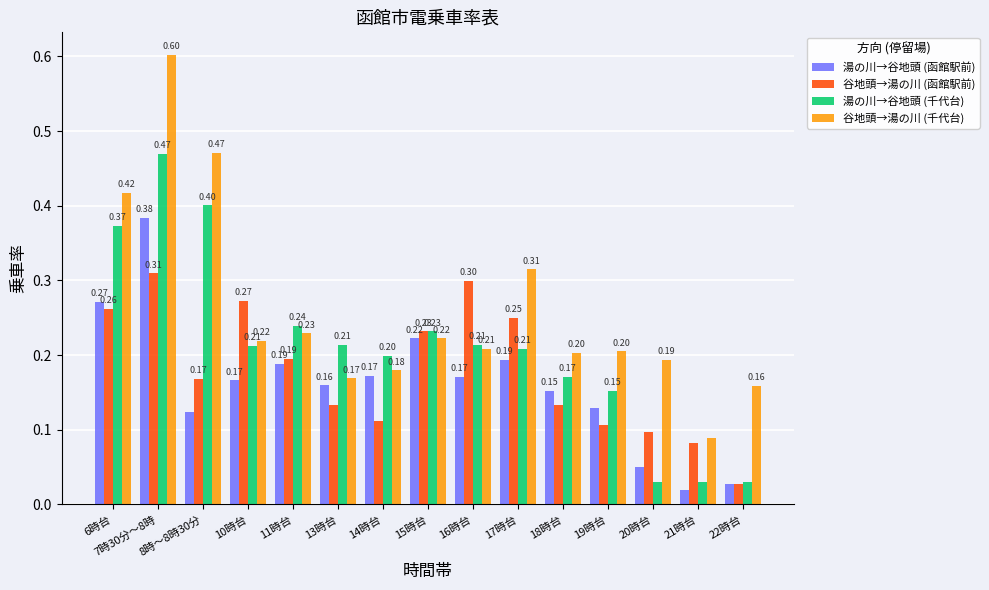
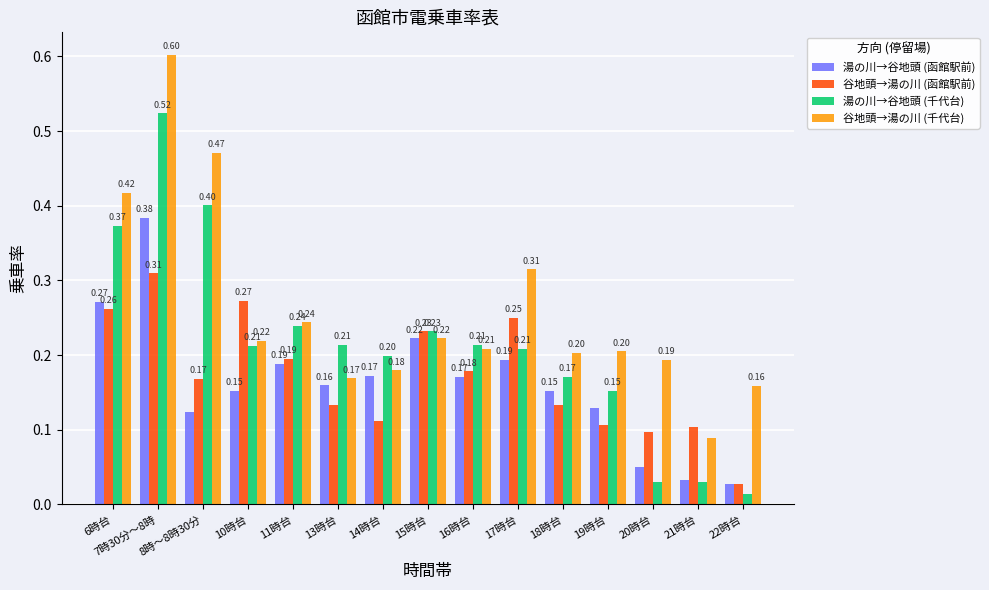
  {
    "湯の川→谷地頭 (函館駅前)": {
      "6時台": 0.27,
      "7時30分～8時": 0.38,
-     "10時台": 0.17,
+     "10時台": 0.15,
      "13時台": 0.16,
      "14時台": 0.17,
      "15時台": 0.22,
      "16時台": 0.17,
      "17時台": 0.19,
      "18時台": 0.15,
-     "21時台": 0.02
+     "21時台": 0.03
    },
    "谷地頭→湯の川 (函館駅前)": {
      "6時台": 0.26,
      "7時30分～8時": 0.31,
      "8時～8時30分": 0.17,
      "10時台": 0.27,
-     "16時台": 0.30,
+     "16時台": 0.18,
      "17時台": 0.25,
-     "21時台": 0.08
+     "21時台": 0.10
    },
    "湯の川→谷地頭 (千代台)": {
      "6時台": 0.37,
-     "7時30分～8時": 0.47,
+     "7時30分～8時": 0.52,
      "8時～8時30分": 0.40,
      "11時台": 0.24,
      "13時台": 0.21,
      "14時台": 0.20,
      "17時台": 0.21,
      "18時台": 0.17,
      "19時台": 0.15,
-     "22時台": 0.03
+     "22時台": 0.01
    },
    "谷地頭→湯の川 (千代台)": {
      "6時台": 0.42,
      "7時30分～8時": 0.60,
      "8時～8時30分": 0.47,
-     "11時台": 0.23,
+     "11時台": 0.24,
      "13時台": 0.17,
      "14時台": 0.18,
      "15時台": 0.22,
      "17時台": 0.31,
      "18時台": 0.20,
      "19時台": 0.20,
      "20時台": 0.19,
      "22時台": 0.16
    }
  }
